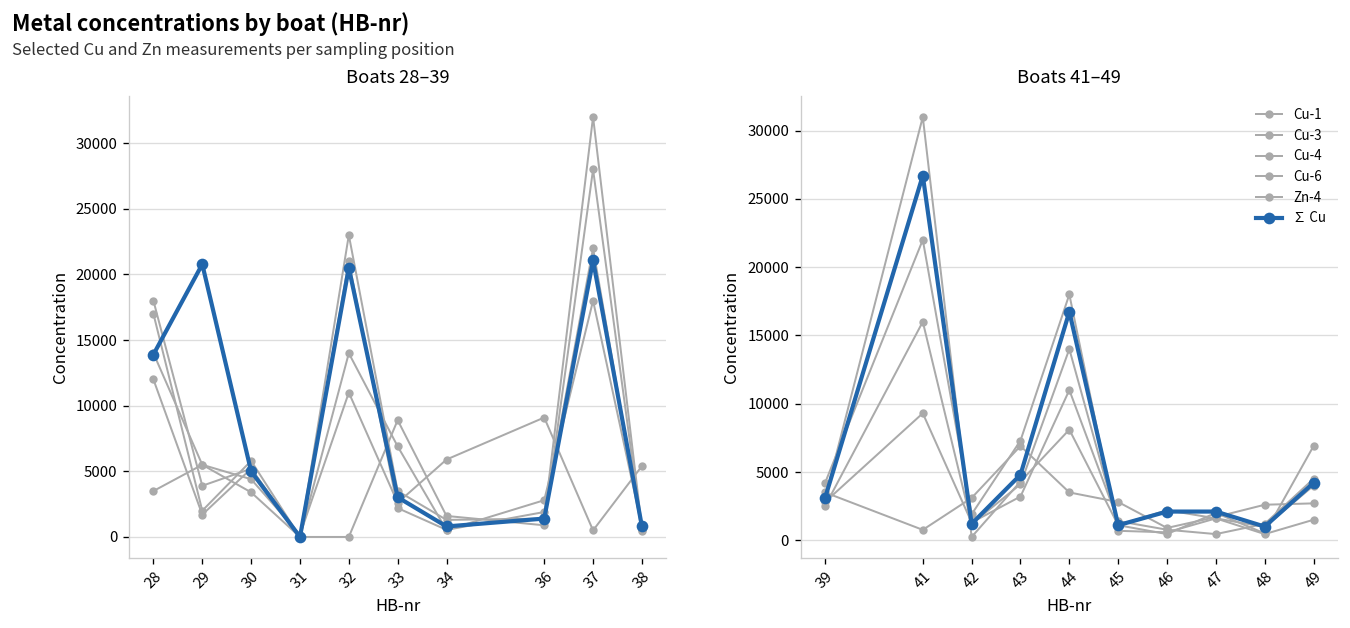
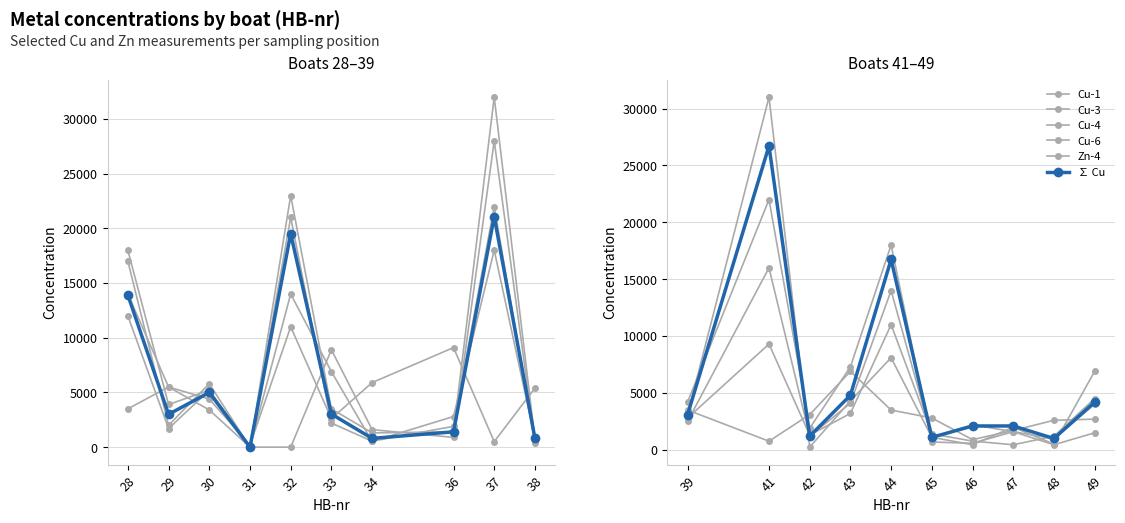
  {
    "Boats 28–39": {
      "∑ Cu": {
-       "29": 20800,
-       "32": 20500,
+       "29": 3000,
+       "32": 19500,
        "33": 3000,
        "34": 800,
        "37": 21100
      }
    },
    "Boats 41–49": {
      "∑ Cu": {
        "41": 26700,
        "43": 4800,
        "44": 16700
      }
    }
  }
